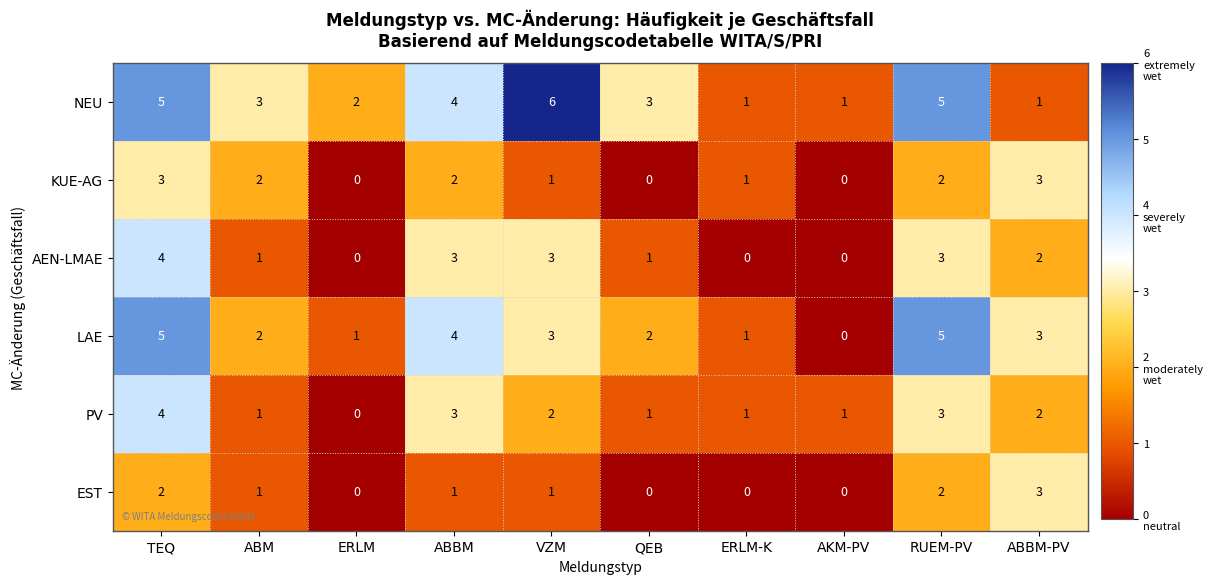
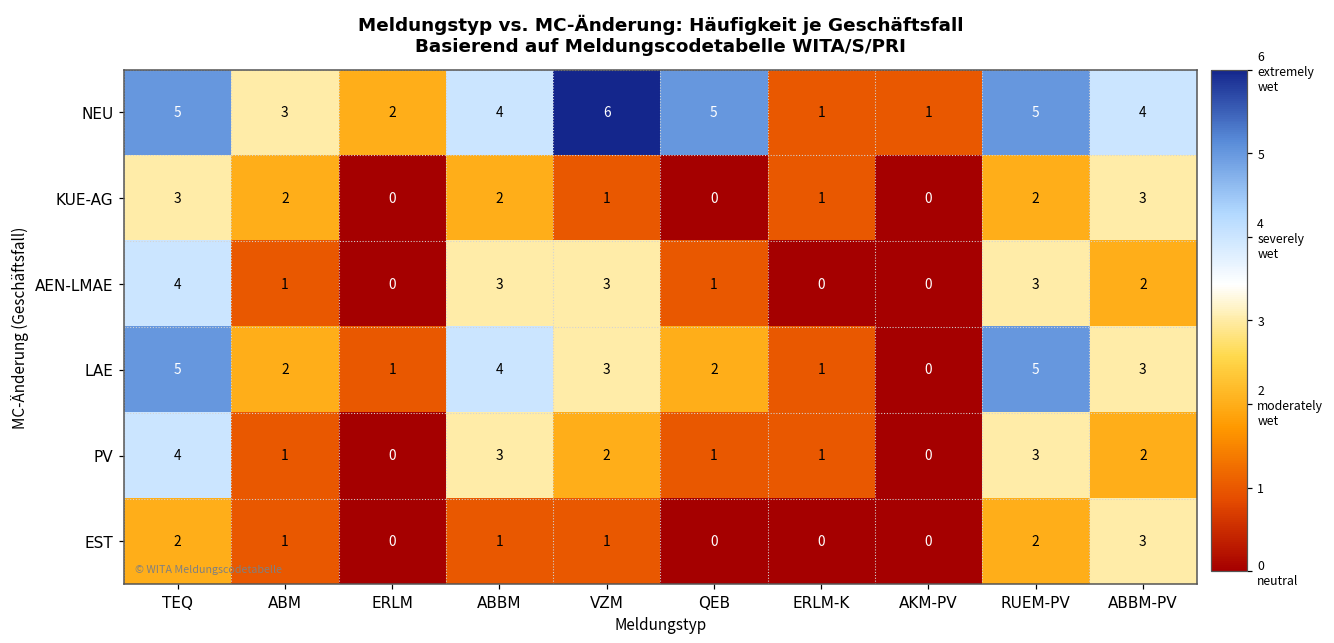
  {
    "NEU": {
      "TEQ": 5,
      "ABM": 3,
      "ERLM": 2,
      "ABBM": 4,
      "VZM": 6,
-     "QEB": 3,
+     "QEB": 5,
      "ERLM-K": 1,
      "AKM-PV": 1,
      "RUEM-PV": 5,
-     "ABBM-PV": 1
+     "ABBM-PV": 4
    },
    "KUE-AG": {
      "TEQ": 3,
      "ABM": 2,
      "ERLM": 0,
      "ABBM": 2,
      "VZM": 1,
      "QEB": 0,
      "ERLM-K": 1,
      "AKM-PV": 0,
      "RUEM-PV": 2,
      "ABBM-PV": 3
    },
    "AEN-LMAE": {
      "TEQ": 4,
      "ABM": 1,
      "ERLM": 0,
      "ABBM": 3,
      "VZM": 3,
      "QEB": 1,
      "ERLM-K": 0,
      "AKM-PV": 0,
      "RUEM-PV": 3,
      "ABBM-PV": 2
    },
    "LAE": {
      "TEQ": 5,
      "ABM": 2,
      "ERLM": 1,
      "ABBM": 4,
      "VZM": 3,
      "QEB": 2,
      "ERLM-K": 1,
      "AKM-PV": 0,
      "RUEM-PV": 5,
      "ABBM-PV": 3
    },
    "PV": {
      "TEQ": 4,
      "ABM": 1,
      "ERLM": 0,
      "ABBM": 3,
      "VZM": 2,
      "QEB": 1,
      "ERLM-K": 1,
-     "AKM-PV": 1,
+     "AKM-PV": 0,
      "RUEM-PV": 3,
      "ABBM-PV": 2
    },
    "EST": {
      "ABM": 1,
      "ERLM": 0,
      "ABBM": 1,
      "VZM": 1,
      "QEB": 0,
      "ERLM-K": 0,
      "AKM-PV": 0,
      "RUEM-PV": 2,
      "ABBM-PV": 3
    }
  }
